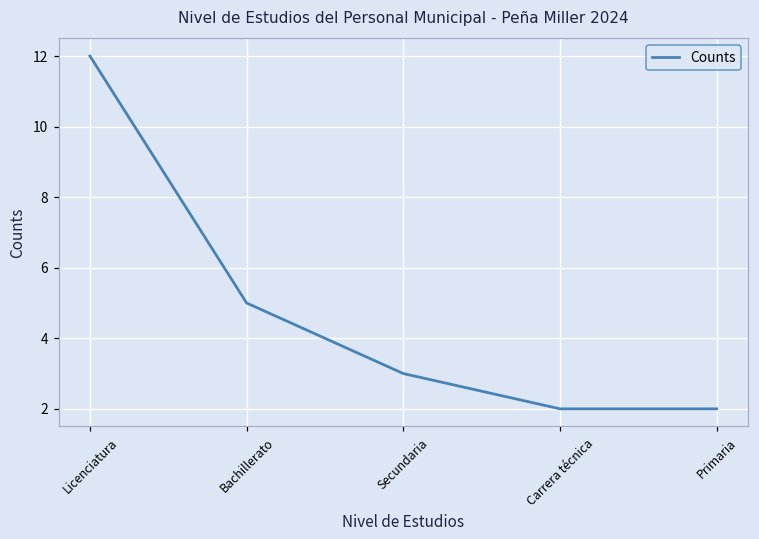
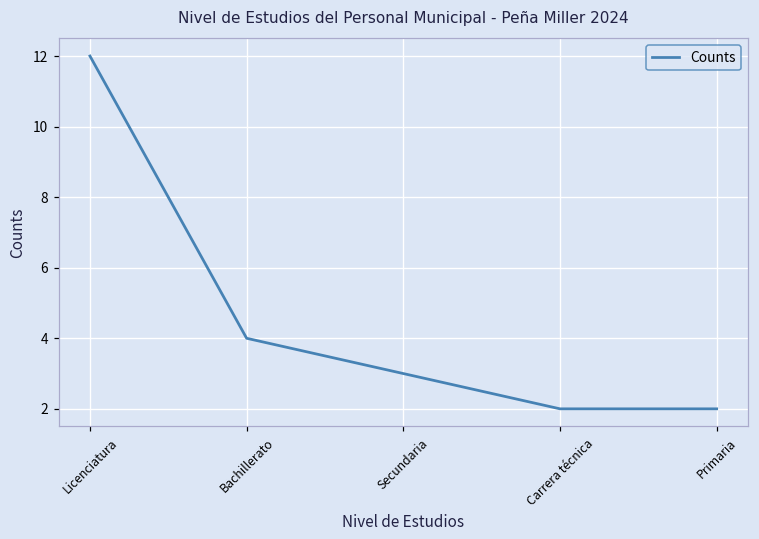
  {
    "Licenciatura": 12,
-   "Bachillerato": 5,
+   "Bachillerato": 4,
    "Secundaria": 3,
    "Carrera técnica": 2,
    "Primaria": 2
  }
